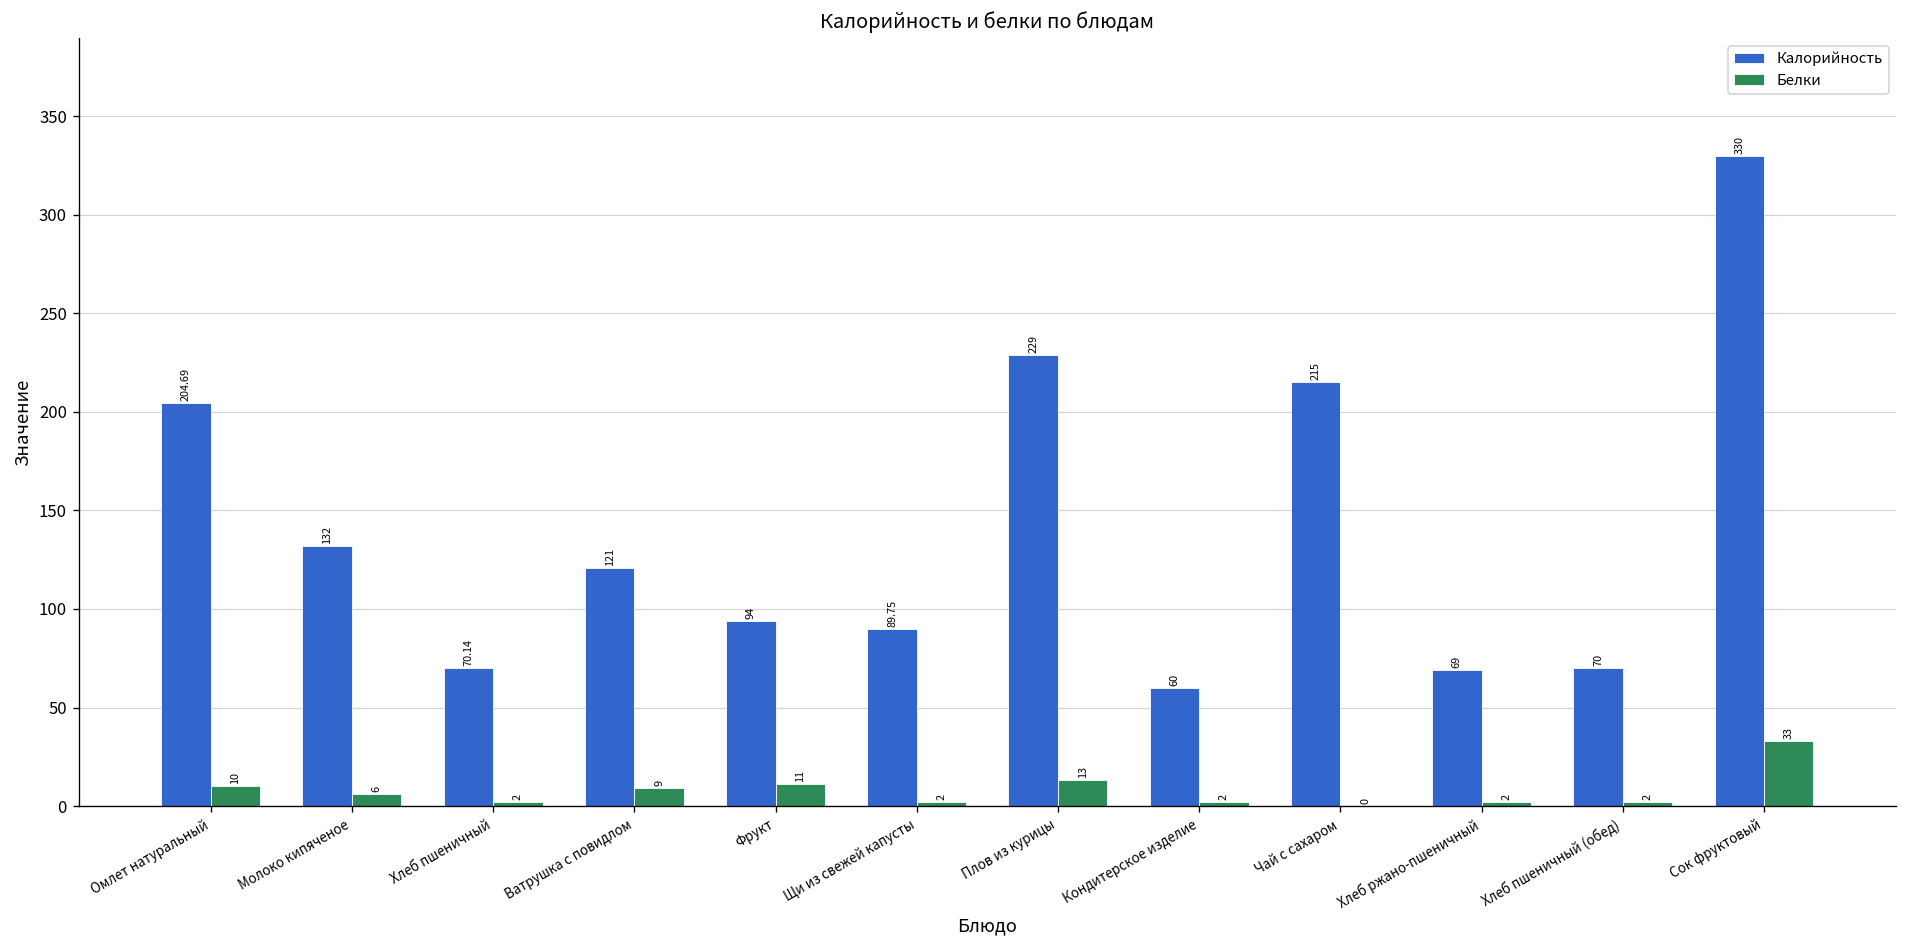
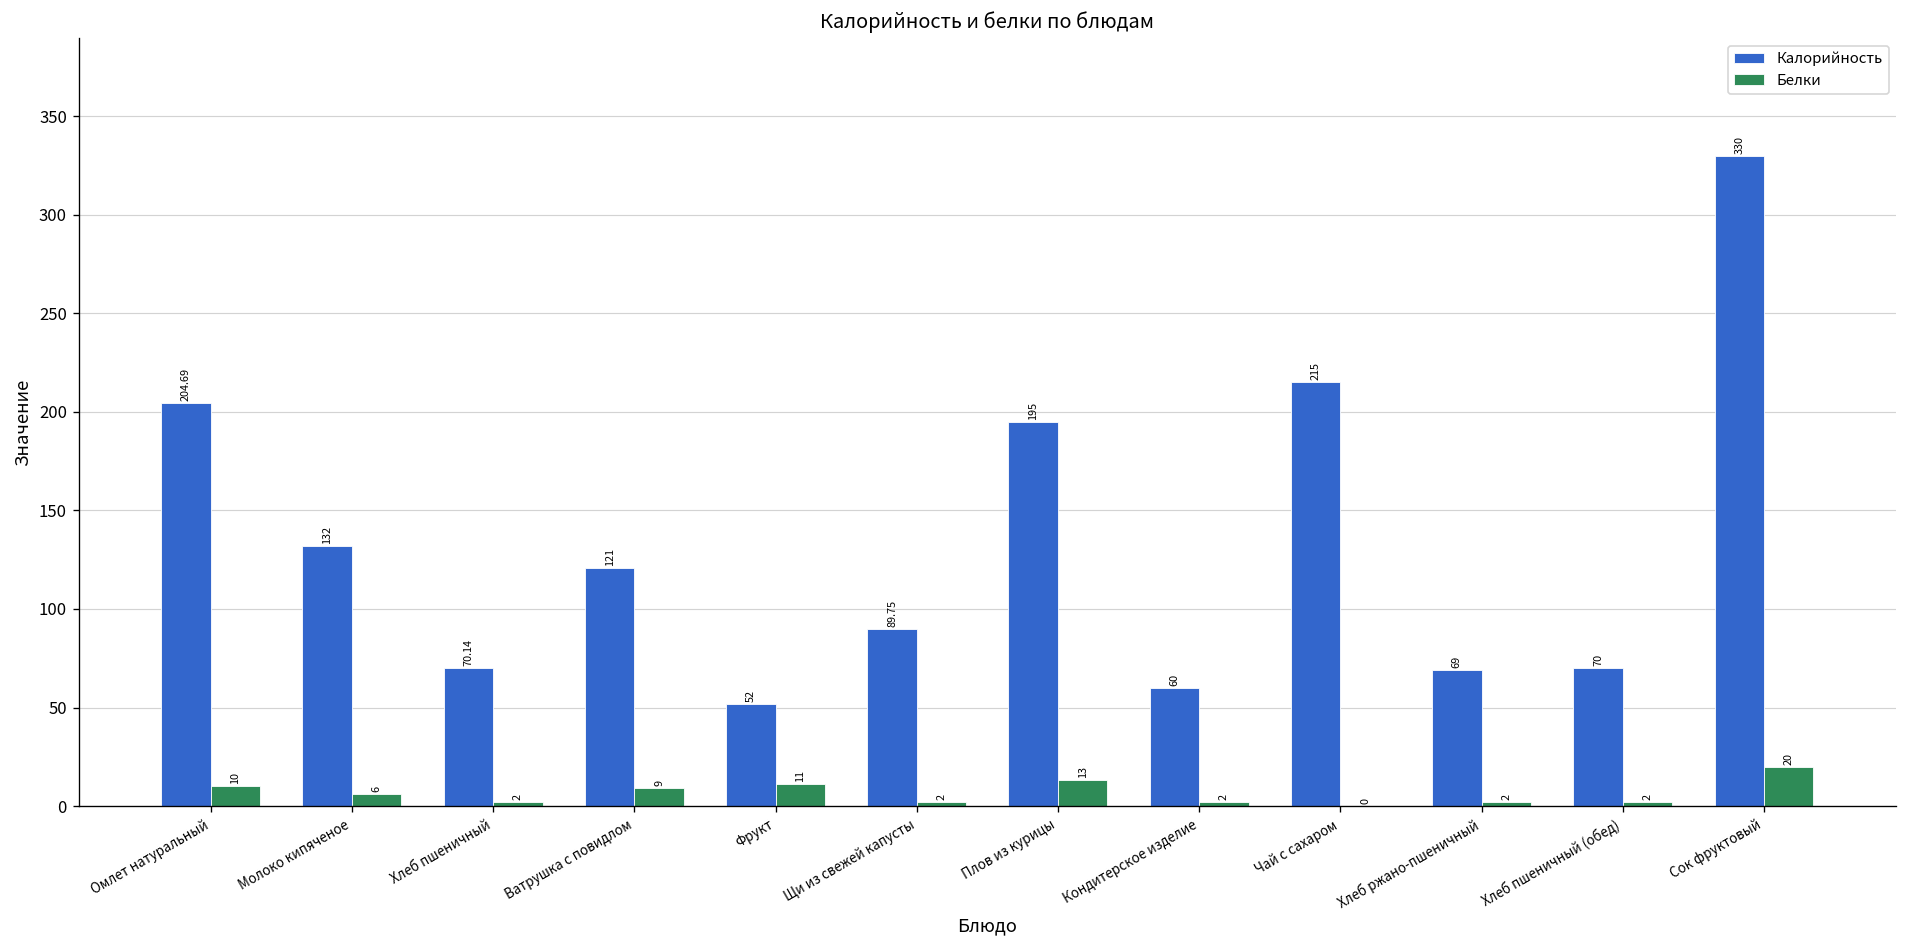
  {
    "Калорийность": {
      "Омлет натуральный": 204.69,
      "Молоко кипяченое": 132,
      "Хлеб пшеничный": 70.14,
      "Ватрушка с повидлом": 121,
-     "Фрукт": 94,
+     "Фрукт": 52,
      "Щи из свежей капусты": 89.75,
-     "Плов из курицы": 229,
+     "Плов из курицы": 195,
      "Кондитерское изделие": 60,
      "Чай с сахаром": 215,
      "Хлеб ржано-пшеничный": 69,
      "Хлеб пшеничный (обед)": 70,
      "Сок фруктовый": 330
    },
    "Белки": {
      "Омлет натуральный": 10,
      "Молоко кипяченое": 6,
      "Хлеб пшеничный": 2,
      "Ватрушка с повидлом": 9,
      "Фрукт": 11,
      "Щи из свежей капусты": 2,
      "Плов из курицы": 13,
      "Кондитерское изделие": 2,
      "Чай с сахаром": 0,
      "Хлеб ржано-пшеничный": 2,
      "Хлеб пшеничный (обед)": 2,
-     "Сок фруктовый": 33
+     "Сок фруктовый": 20
    }
  }
